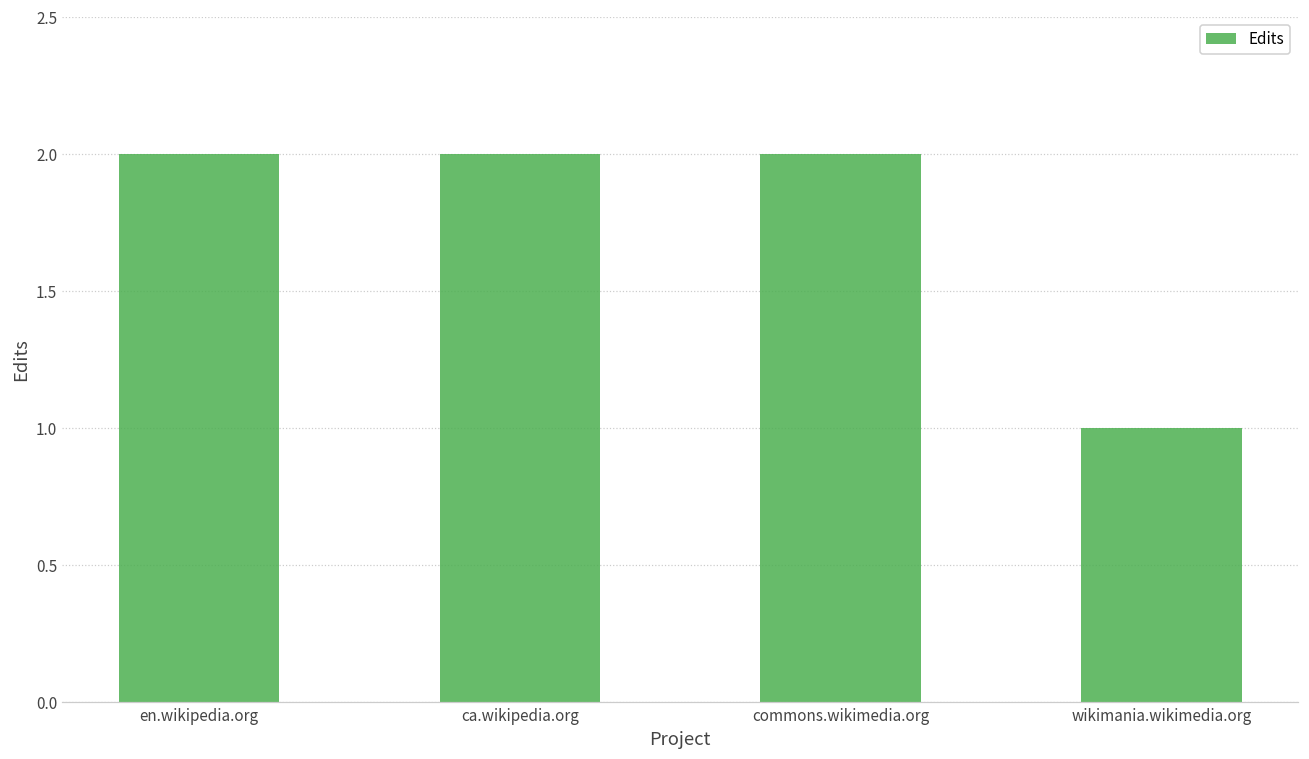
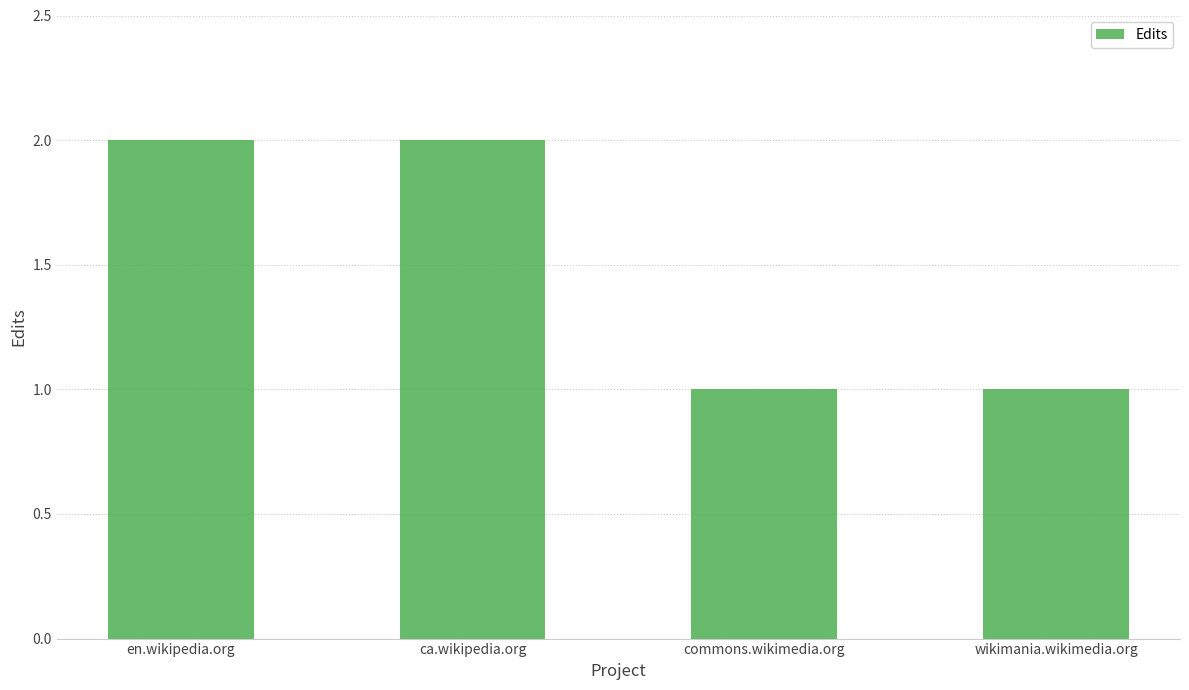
  {
    "en.wikipedia.org": 2,
    "ca.wikipedia.org": 2,
-   "commons.wikimedia.org": 2,
+   "commons.wikimedia.org": 1,
    "wikimania.wikimedia.org": 1
  }
